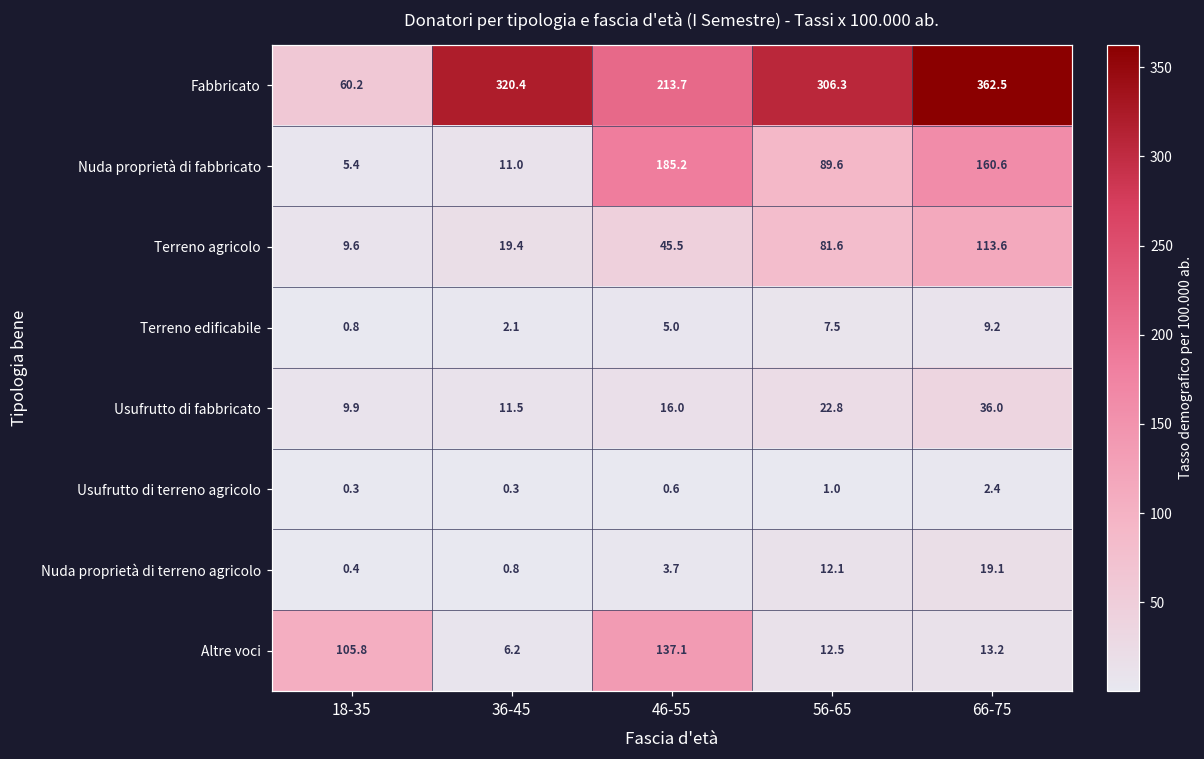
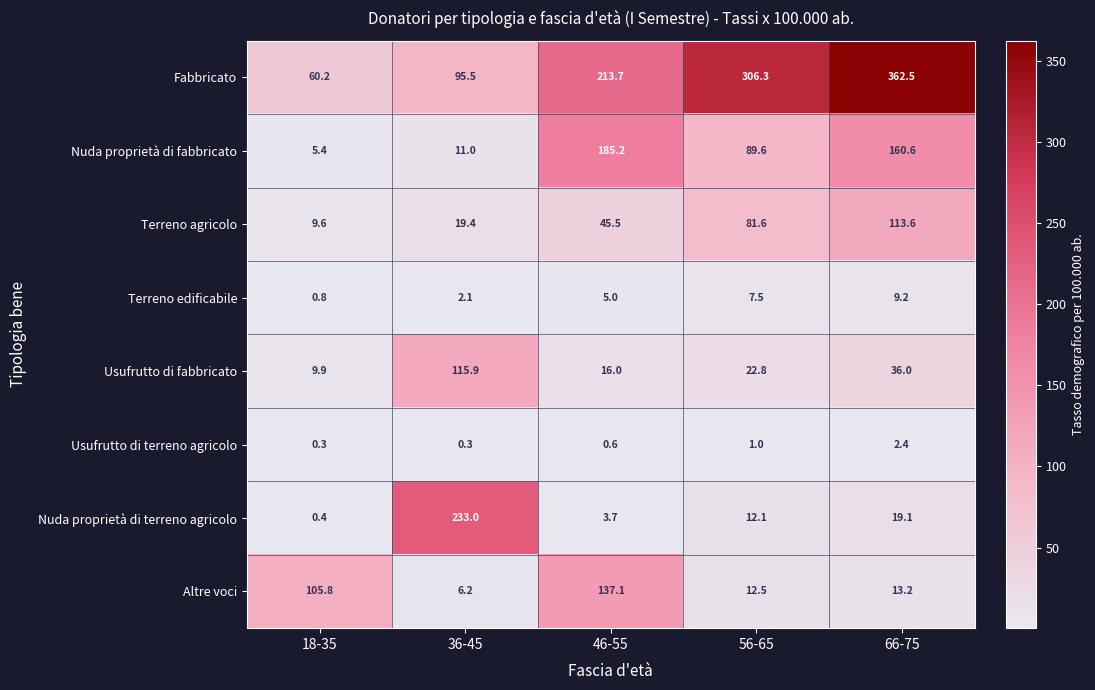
  {
    "Fabbricato": {
      "18-35": 60.2,
-     "36-45": 320.4,
+     "36-45": 95.5,
      "46-55": 213.7,
      "56-65": 306.3,
      "66-75": 362.5
    },
    "Nuda proprietà di fabbricato": {
      "18-35": 5.4,
      "36-45": 11.0,
      "46-55": 185.2,
      "56-65": 89.6,
      "66-75": 160.6
    },
    "Terreno agricolo": {
      "18-35": 9.6,
      "36-45": 19.4,
      "46-55": 45.5,
      "56-65": 81.6,
      "66-75": 113.6
    },
    "Terreno edificabile": {
      "18-35": 0.8,
      "36-45": 2.1,
      "46-55": 5.0,
      "56-65": 7.5,
      "66-75": 9.2
    },
    "Usufrutto di fabbricato": {
      "18-35": 9.9,
-     "36-45": 11.5,
+     "36-45": 115.9,
      "46-55": 16.0,
      "56-65": 22.8,
      "66-75": 36.0
    },
    "Usufrutto di terreno agricolo": {
      "18-35": 0.3,
      "36-45": 0.3,
      "46-55": 0.6,
      "56-65": 1.0,
      "66-75": 2.4
    },
    "Nuda proprietà di terreno agricolo": {
      "18-35": 0.4,
-     "36-45": 0.8,
+     "36-45": 233.0,
      "46-55": 3.7,
      "56-65": 12.1,
      "66-75": 19.1
    },
    "Altre voci": {
      "18-35": 105.8,
      "36-45": 6.2,
      "46-55": 137.1,
      "56-65": 12.5,
      "66-75": 13.2
    }
  }
